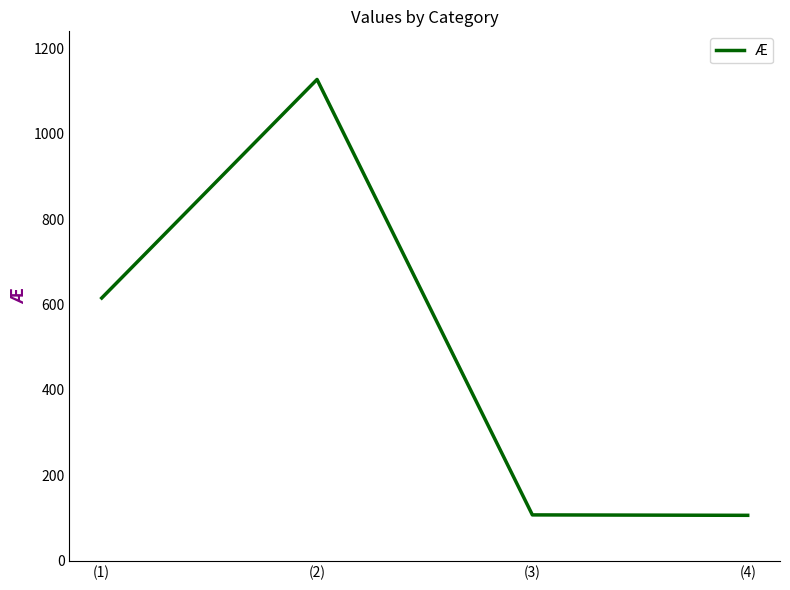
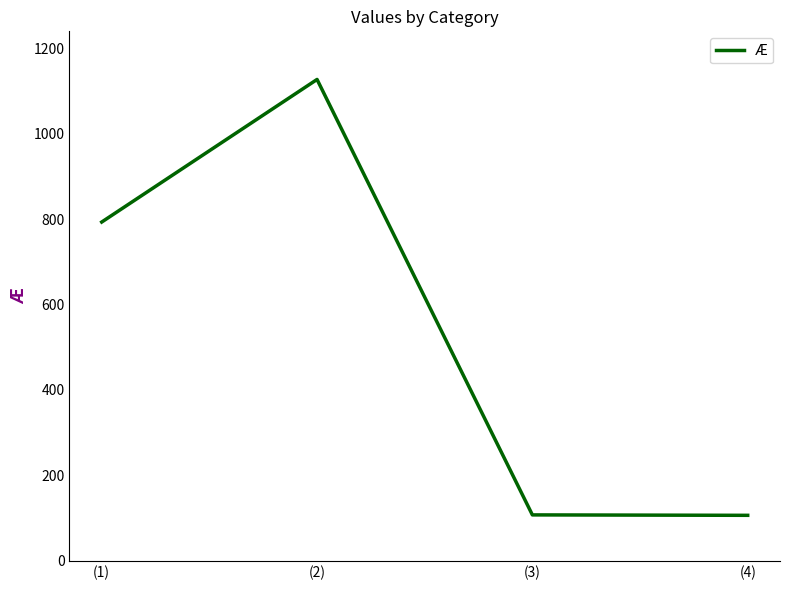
  {
-   "(1)": 620,
+   "(1)": 790,
    "(2)": 1130,
    "(3)": 110,
    "(4)": 110
  }
